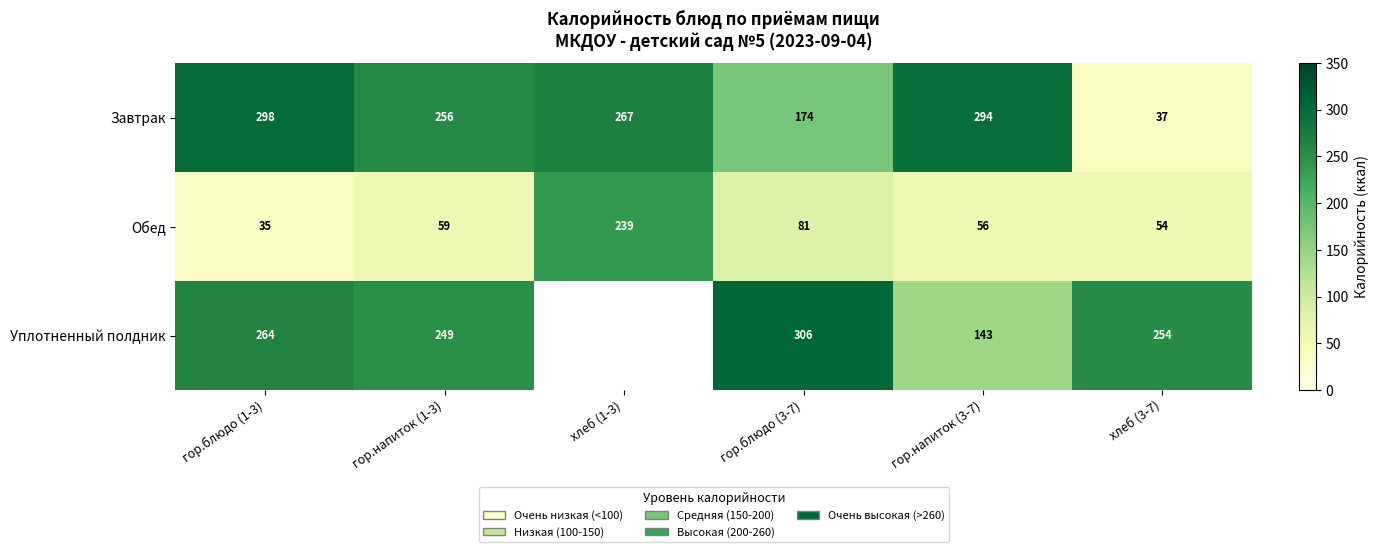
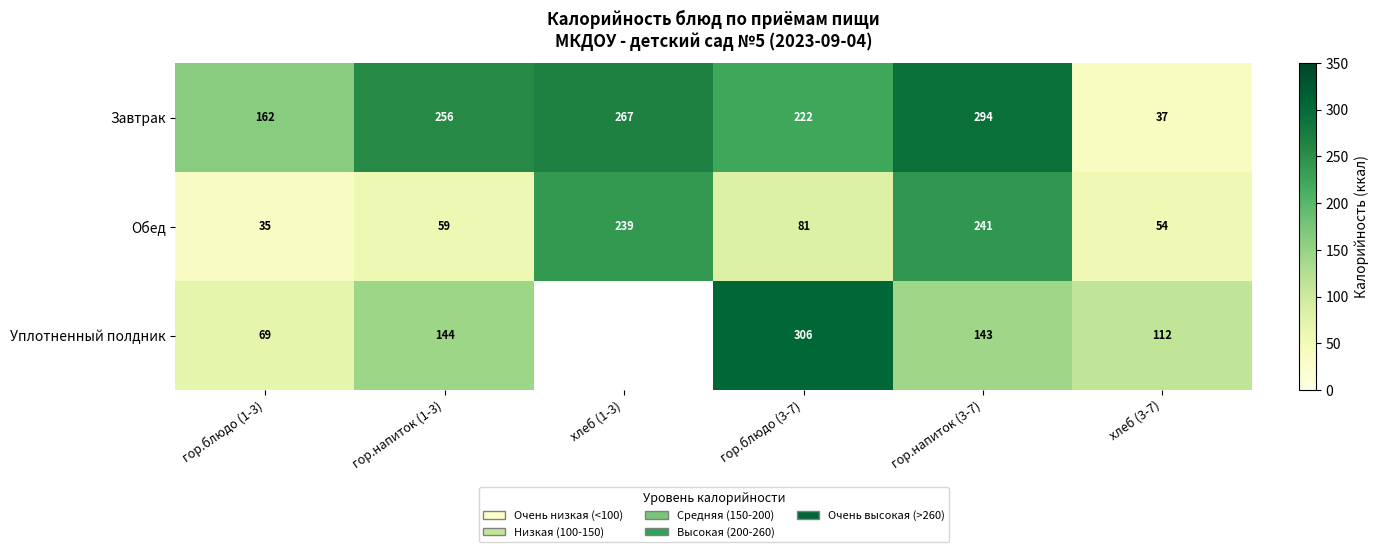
  {
    "Завтрак": {
-     "гор.блюдо (1-3)": 298,
+     "гор.блюдо (1-3)": 162,
      "гор.напиток (1-3)": 256,
      "хлеб (1-3)": 267,
-     "гор.блюдо (3-7)": 174,
+     "гор.блюдо (3-7)": 222,
      "гор.напиток (3-7)": 294,
      "хлеб (3-7)": 37
    },
    "Обед": {
      "гор.блюдо (1-3)": 35,
      "гор.напиток (1-3)": 59,
      "хлеб (1-3)": 239,
      "гор.блюдо (3-7)": 81,
-     "гор.напиток (3-7)": 56,
+     "гор.напиток (3-7)": 241,
      "хлеб (3-7)": 54
    },
    "Уплотненный полдник": {
-     "гор.блюдо (1-3)": 264,
-     "гор.напиток (1-3)": 249,
+     "гор.блюдо (1-3)": 69,
+     "гор.напиток (1-3)": 144,
      "гор.блюдо (3-7)": 306,
      "гор.напиток (3-7)": 143,
-     "хлеб (3-7)": 254
+     "хлеб (3-7)": 112
    }
  }
